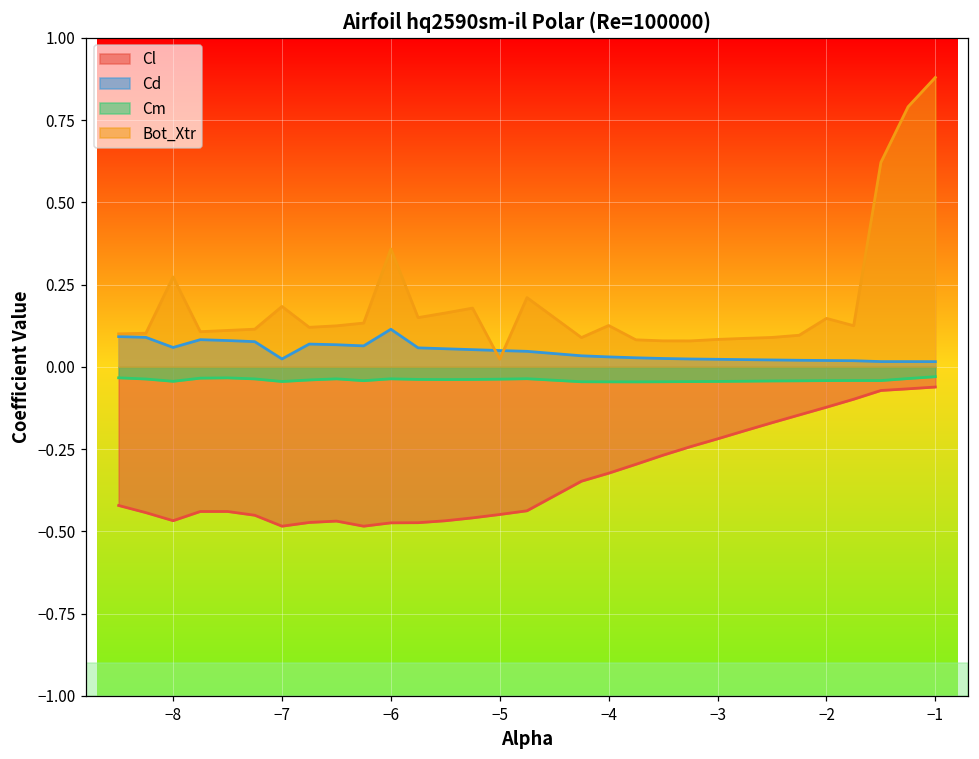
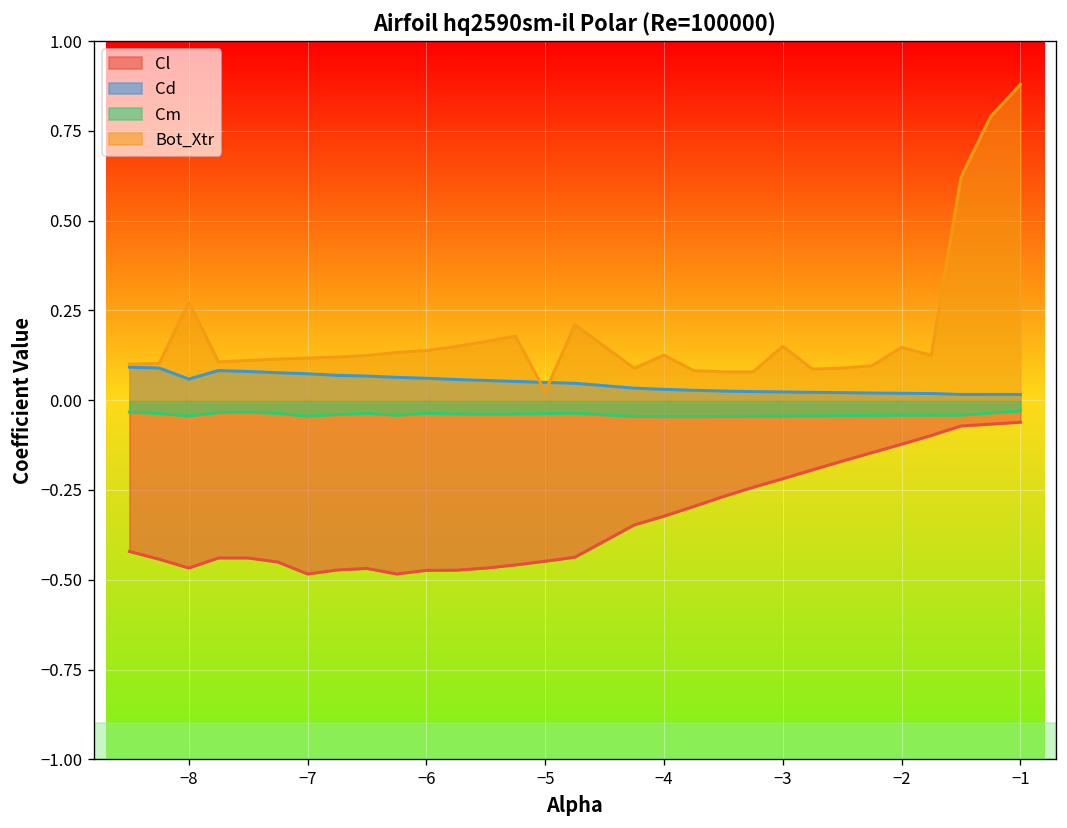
  {
    "Cd": {
      "−8": 0.06,
-     "−7": 0.02,
-     "−6": 0.11,
+     "−7": 0.07,
+     "−6": 0.06,
      "−5": 0.05,
      "−4": 0.03,
      "−3": 0.02,
      "−2": 0.02,
      "−1": 0.02
    },
    "Bot_Xtr": {
      "−8": 0.27,
-     "−7": 0.18,
-     "−6": 0.36,
+     "−7": 0.12,
+     "−6": 0.14,
      "−5": 0.02,
      "−4": 0.13,
-     "−3": 0.08,
+     "−3": 0.15,
      "−2": 0.15,
      "−1": 0.88
    }
  }
